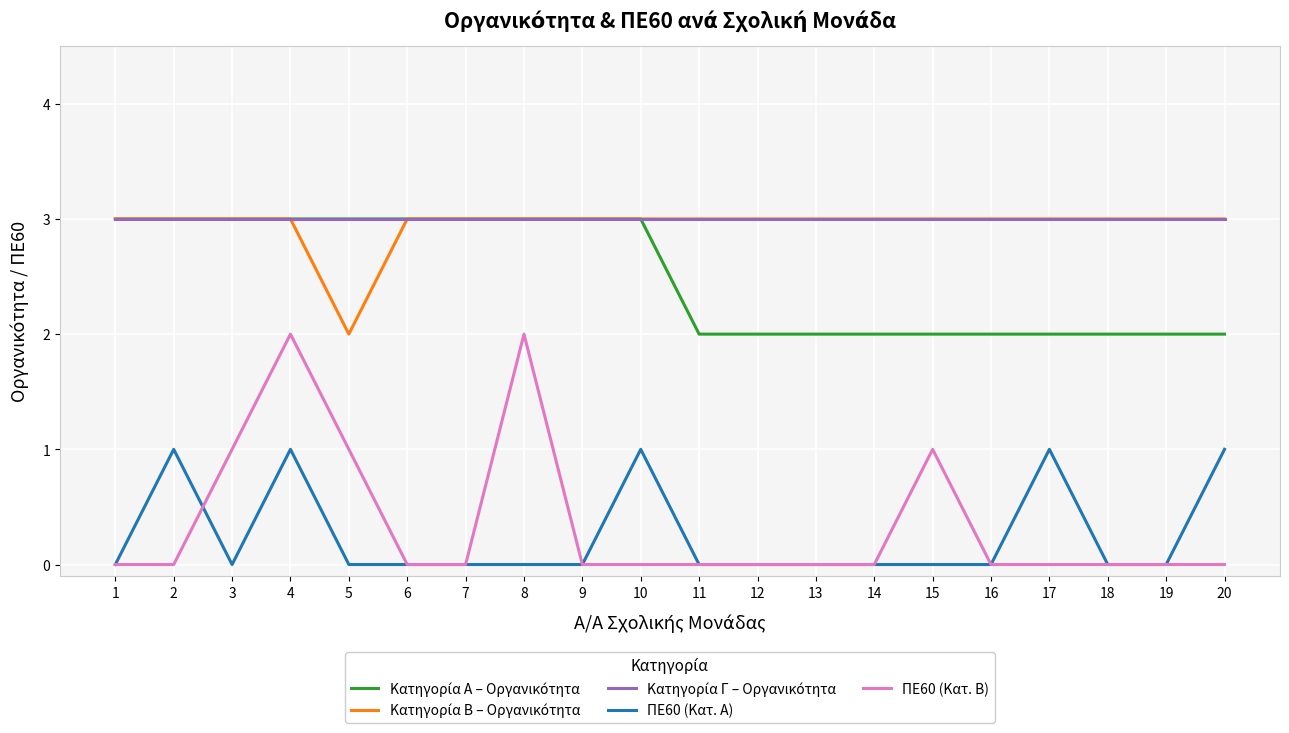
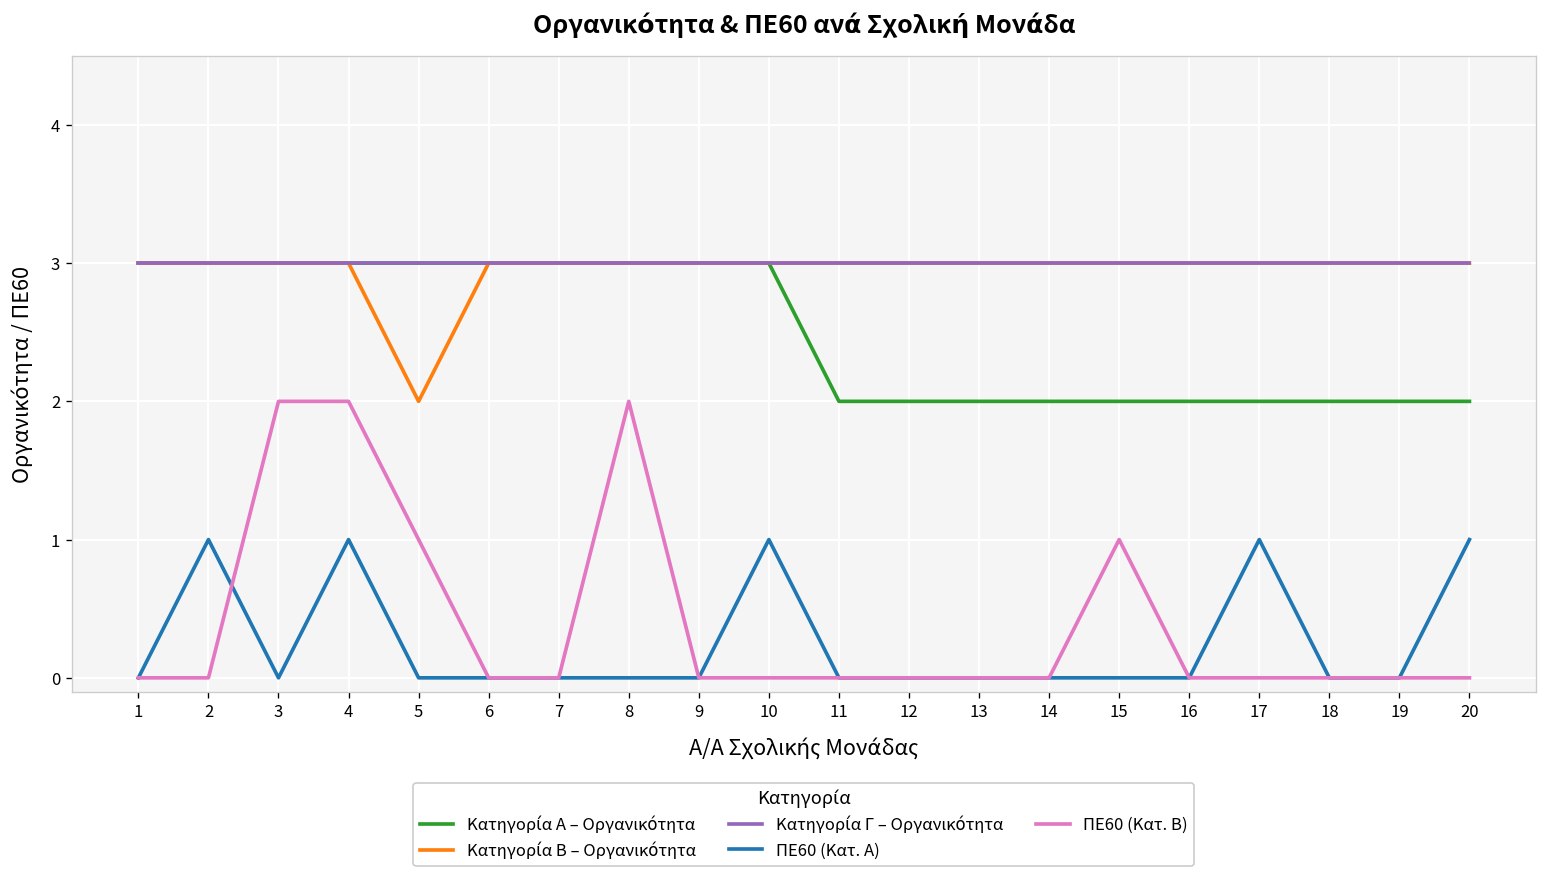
  {
    "Κατηγορία Α – Οργανικότητα": {
      "11": 2,
      "12": 2,
      "13": 2,
      "14": 2,
      "15": 2,
      "16": 2,
      "17": 2,
      "18": 2,
      "19": 2,
      "20": 2
    },
    "Κατηγορία Β – Οργανικότητα": {
      "5": 2
    },
    "ΠΕ60 (Κατ. Α)": {
      "2": 1,
      "3": 0,
      "4": 1,
      "5": 0,
      "8": 0,
      "10": 1,
      "15": 0,
      "17": 1,
      "20": 1
    },
    "ΠΕ60 (Κατ. Β)": {
      "2": 0,
-     "3": 1,
+     "3": 2,
      "4": 2,
      "5": 1,
      "8": 2,
      "10": 0,
      "15": 1,
      "17": 0,
      "20": 0
    }
  }
